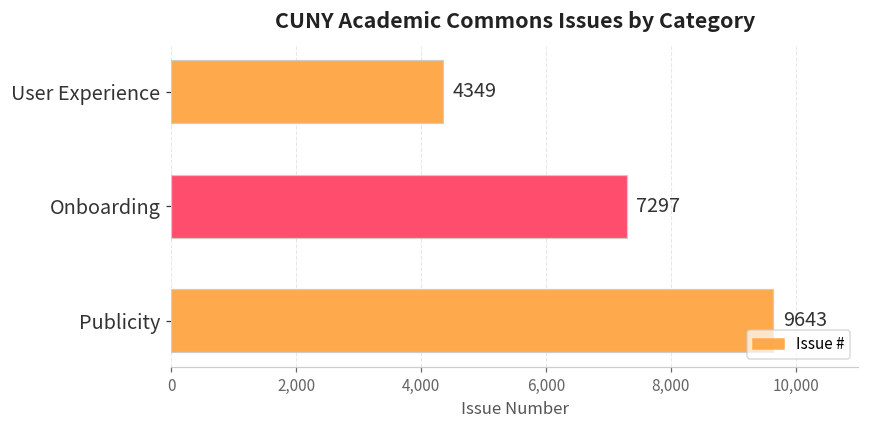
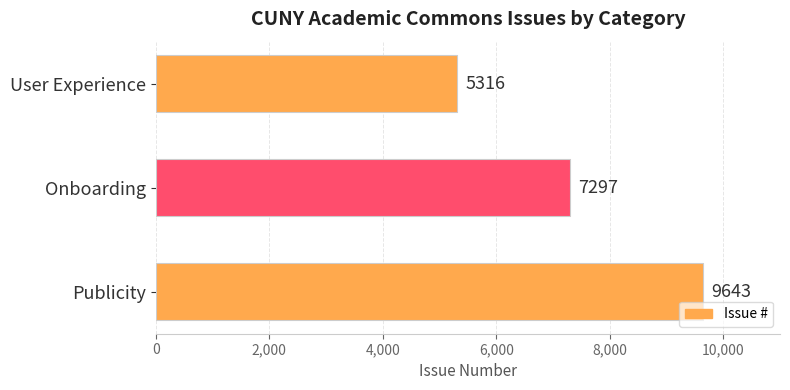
  {
-   "User Experience": 4349,
+   "User Experience": 5316,
    "Onboarding": 7297,
    "Publicity": 9643
  }
